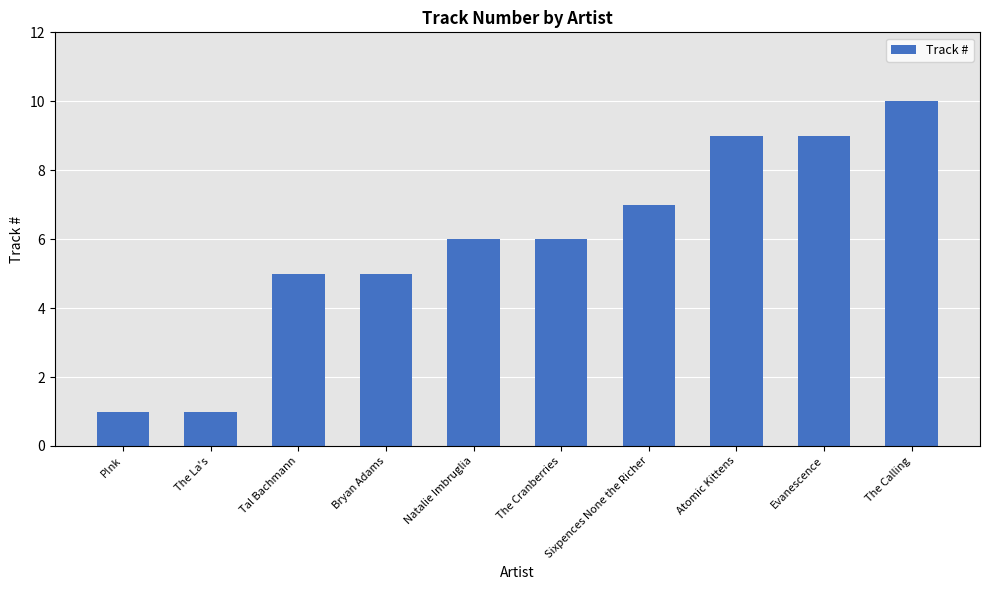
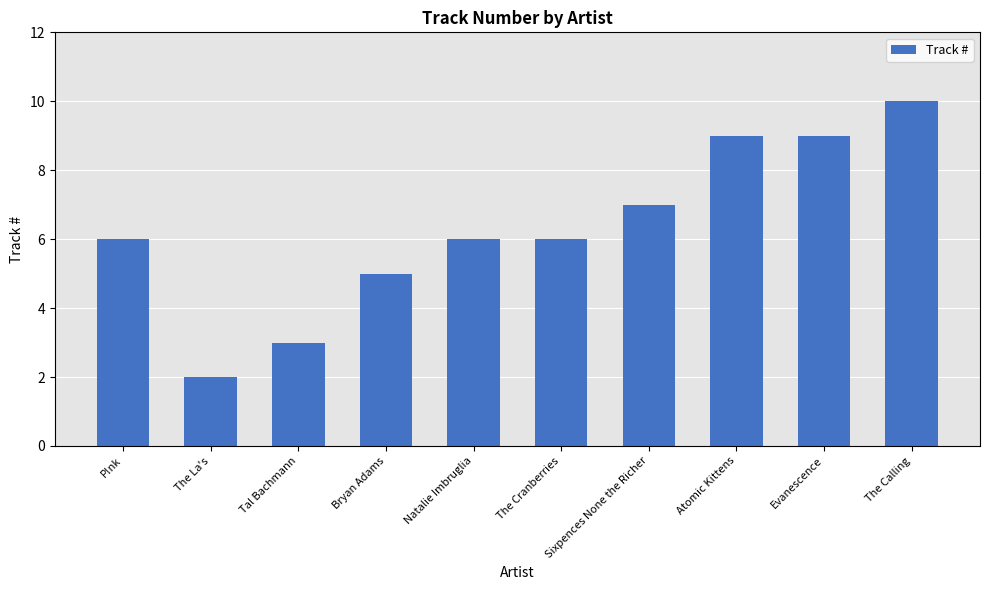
  {
-   "P!nk": 1,
-   "The La's": 1,
-   "Tal Bachmann": 5,
+   "P!nk": 6,
+   "The La's": 2,
+   "Tal Bachmann": 3,
    "Bryan Adams": 5,
    "Natalie Imbruglia": 6,
    "The Cranberries": 6,
    "Sixpences None the Richer": 7,
    "Atomic Kittens": 9,
    "Evanescence": 9,
    "The Calling": 10
  }
